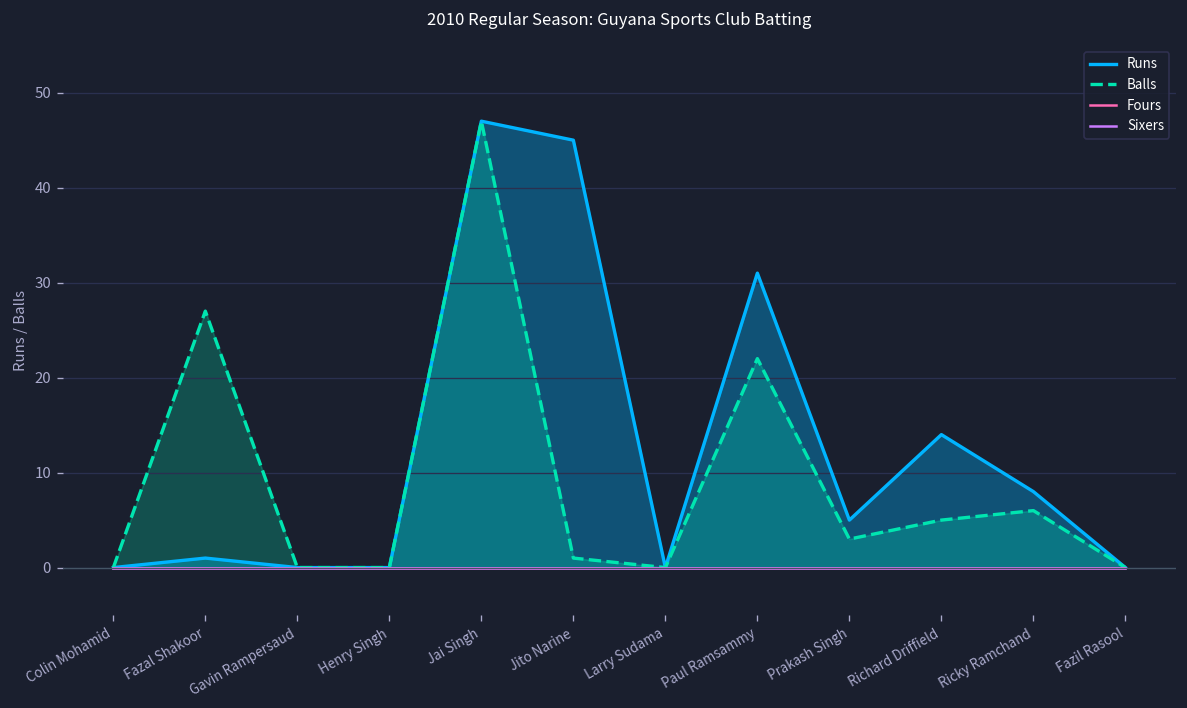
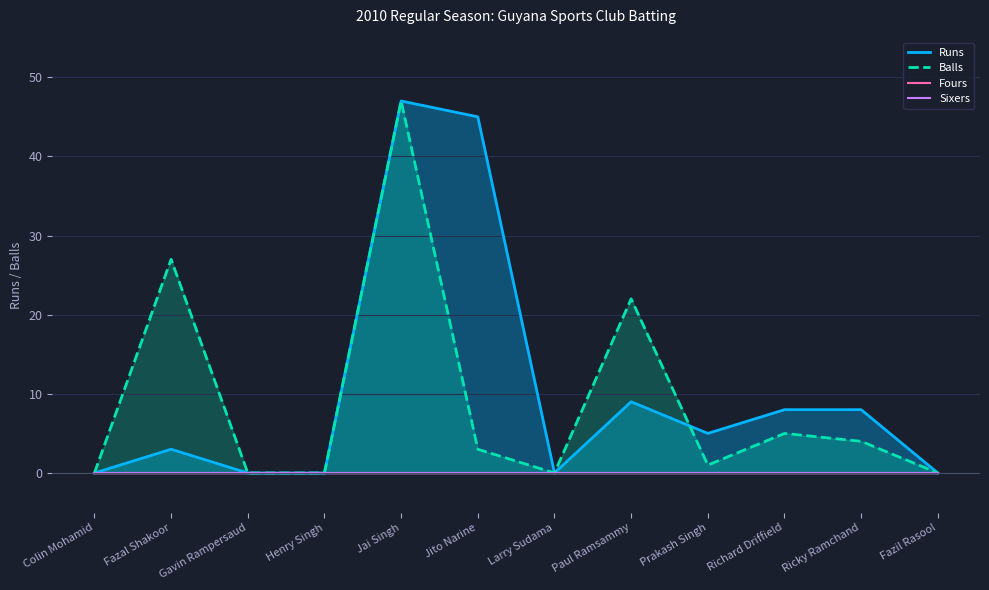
  {
    "Runs": {
-     "Fazal Shakoor": 1,
+     "Fazal Shakoor": 3,
      "Jito Narine": 45,
-     "Paul Ramsammy": 31,
+     "Paul Ramsammy": 9,
      "Prakash Singh": 5,
-     "Richard Driffield": 14,
+     "Richard Driffield": 8,
      "Ricky Ramchand": 8
    },
    "Balls": {
      "Fazal Shakoor": 27,
-     "Jito Narine": 1,
+     "Jito Narine": 3,
      "Paul Ramsammy": 22,
-     "Prakash Singh": 3,
+     "Prakash Singh": 1,
      "Richard Driffield": 5,
-     "Ricky Ramchand": 6
+     "Ricky Ramchand": 4
    },
    "Sixers": {
      "Fazal Shakoor": 0,
      "Jai Singh": 0,
      "Jito Narine": 0,
      "Paul Ramsammy": 0,
      "Prakash Singh": 0,
      "Richard Driffield": 0,
      "Ricky Ramchand": 0
    }
  }
